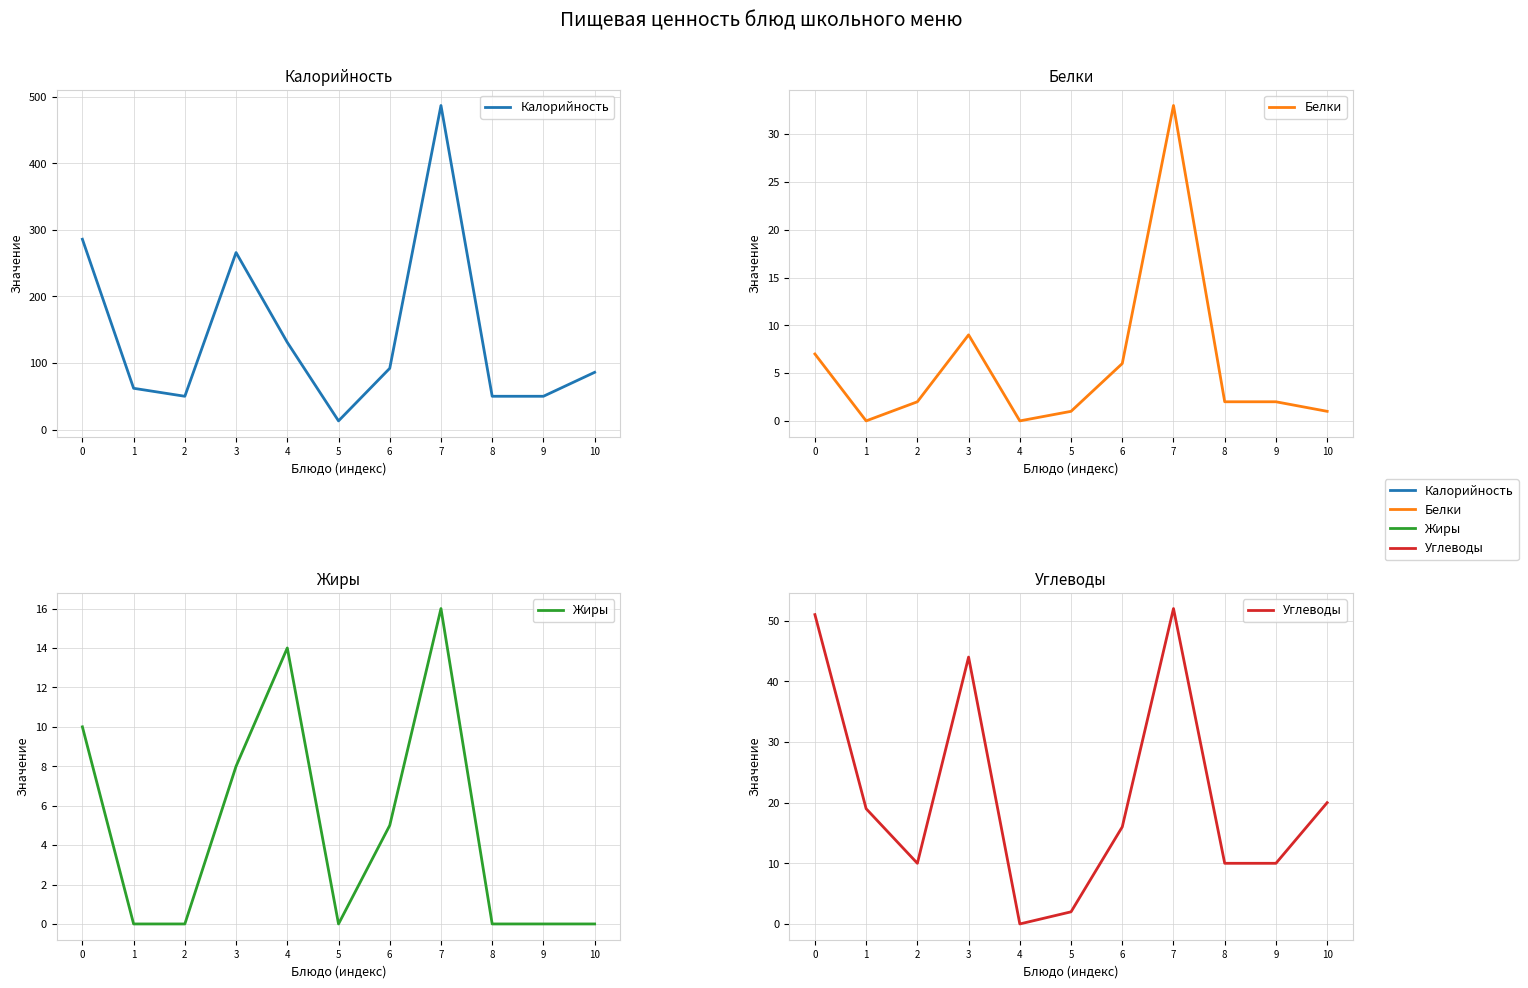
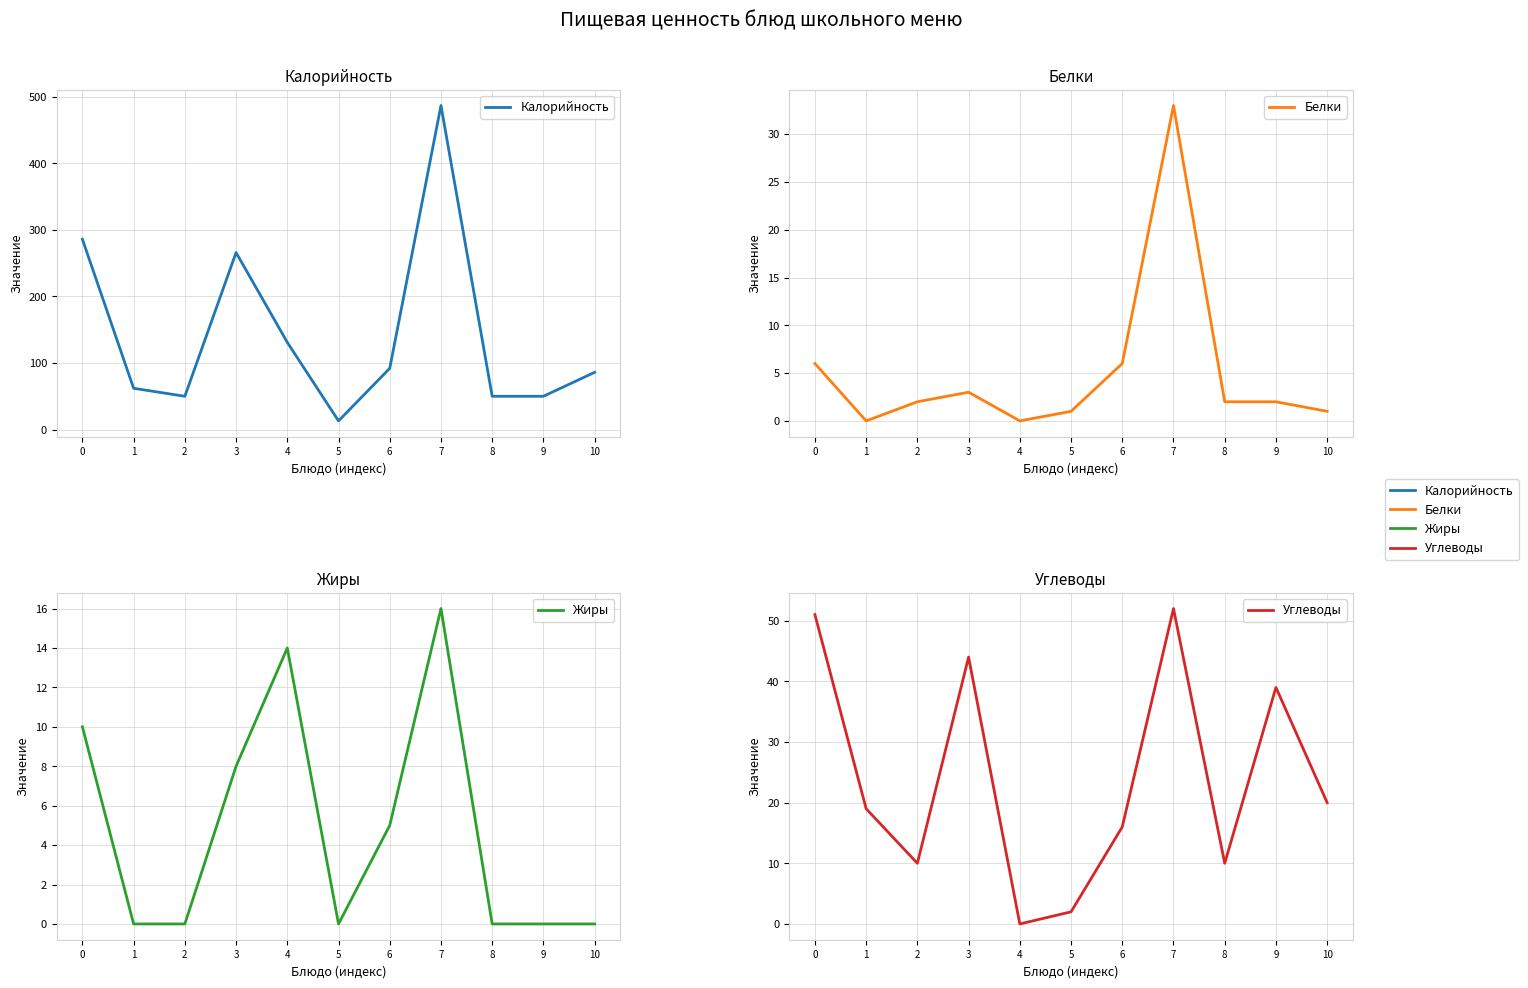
  {
    "Калорийность": {
      "0": 290,
      "1": 60,
      "2": 50,
      "3": 270,
      "4": 130,
      "5": 10,
      "6": 90,
      "7": 490,
      "8": 50,
      "9": 50,
      "10": 90
    },
    "Белки": {
-     "0": 7,
+     "0": 6,
      "1": 0,
      "2": 2,
-     "3": 9,
+     "3": 3,
      "4": 0,
      "5": 1,
      "6": 6,
      "7": 33,
      "8": 2,
      "9": 2,
      "10": 1
    },
    "Жиры": {
      "0": 10.0,
      "1": 0.0,
      "2": 0.0,
      "3": 8.0,
      "4": 14.0,
      "5": 0.0,
      "6": 5.0,
      "7": 16.0,
      "8": 0.0,
      "9": 0.0,
      "10": 0.0
    },
    "Углеводы": {
      "0": 51,
      "1": 19,
      "2": 10,
      "3": 44,
      "4": 0,
      "5": 2,
      "6": 16,
      "7": 52,
      "8": 10,
-     "9": 10,
+     "9": 39,
      "10": 20
    }
  }
